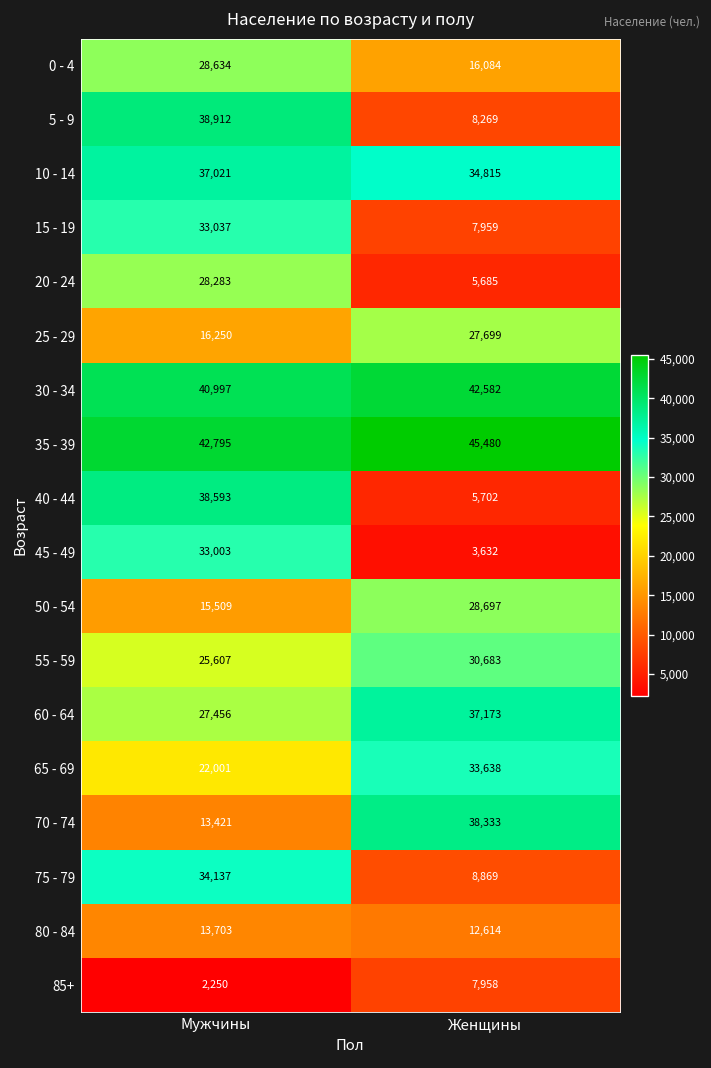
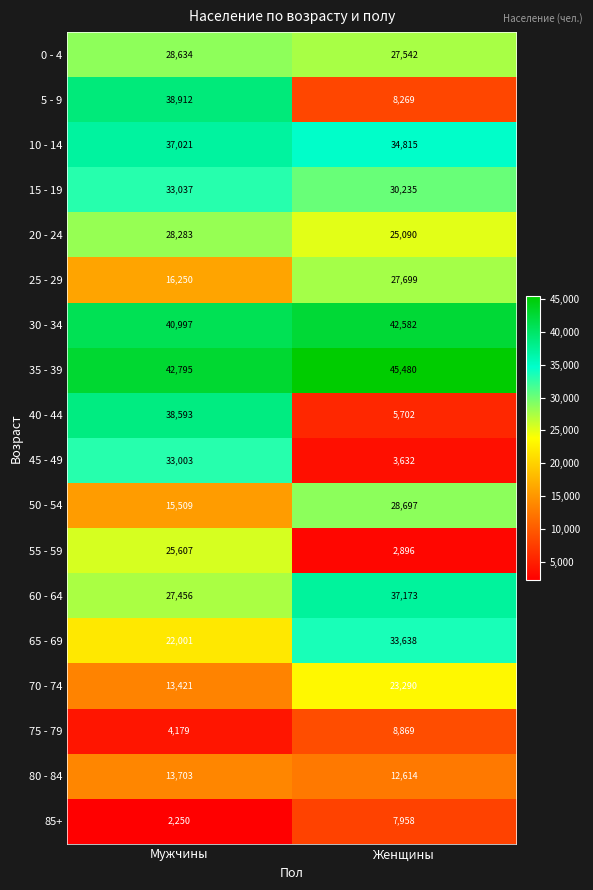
  {
    "0 - 4": {
      "Мужчины": "28,634",
-     "Женщины": "16,084"
+     "Женщины": "27,542"
    },
    "5 - 9": {
      "Мужчины": "38,912",
      "Женщины": "8,269"
    },
    "10 - 14": {
      "Мужчины": "37,021",
      "Женщины": "34,815"
    },
    "15 - 19": {
      "Мужчины": "33,037",
-     "Женщины": "7,959"
+     "Женщины": "30,235"
    },
    "20 - 24": {
      "Мужчины": "28,283",
-     "Женщины": "5,685"
+     "Женщины": "25,090"
    },
    "25 - 29": {
      "Мужчины": "16,250",
      "Женщины": "27,699"
    },
    "30 - 34": {
      "Мужчины": "40,997",
      "Женщины": "42,582"
    },
    "35 - 39": {
      "Мужчины": "42,795",
      "Женщины": "45,480"
    },
    "40 - 44": {
      "Мужчины": "38,593",
      "Женщины": "5,702"
    },
    "45 - 49": {
      "Мужчины": "33,003",
      "Женщины": "3,632"
    },
    "50 - 54": {
      "Мужчины": "15,509",
      "Женщины": "28,697"
    },
    "55 - 59": {
      "Мужчины": "25,607",
-     "Женщины": "30,683"
+     "Женщины": "2,896"
    },
    "60 - 64": {
      "Мужчины": "27,456",
      "Женщины": "37,173"
    },
    "65 - 69": {
      "Мужчины": "22,001",
      "Женщины": "33,638"
    },
    "70 - 74": {
      "Мужчины": "13,421",
-     "Женщины": "38,333"
+     "Женщины": "23,290"
    },
    "75 - 79": {
-     "Мужчины": "34,137",
+     "Мужчины": "4,179",
      "Женщины": "8,869"
    },
    "80 - 84": {
      "Мужчины": "13,703",
      "Женщины": "12,614"
    },
    "85+": {
      "Мужчины": "2,250",
      "Женщины": "7,958"
    }
  }
